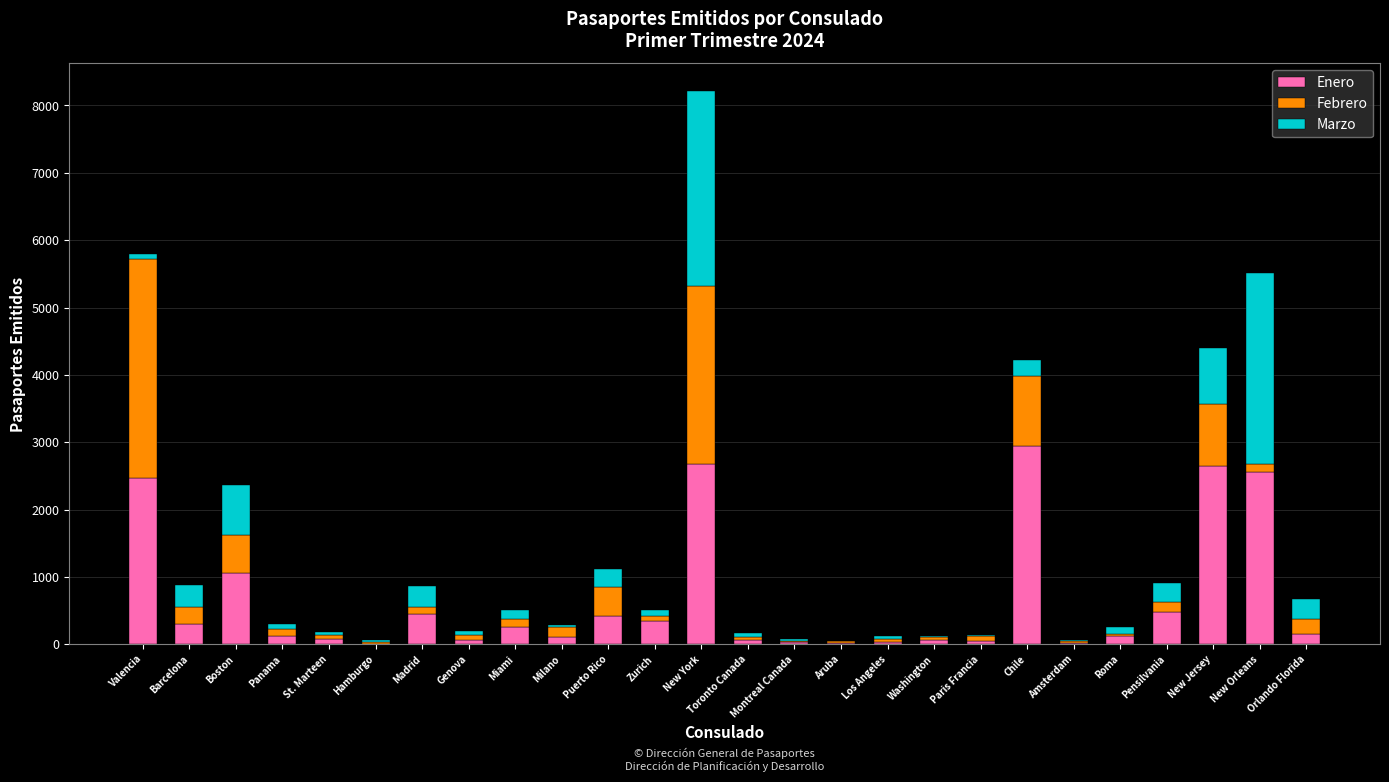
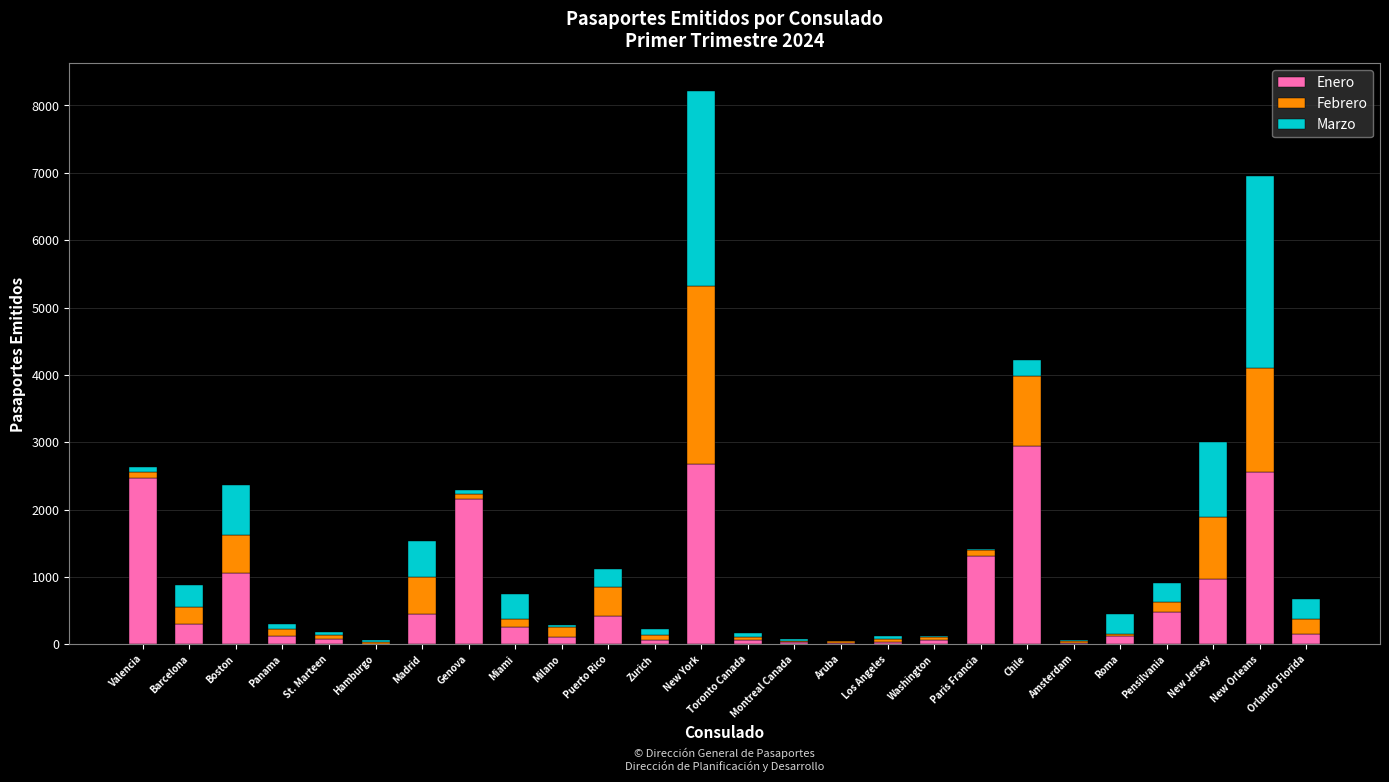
  {
    "Enero": {
      "Valencia": 2500,
      "Barcelona": 300,
      "Boston": 1100,
      "Panama": 100,
      "St. Marteen": 100,
      "Madrid": 500,
-     "Genova": 100,
+     "Genova": 2200,
      "Miami": 300,
      "Milano": 100,
      "Puerto Rico": 400,
-     "Zurich": 300,
+     "Zurich": 100,
      "New York": 2700,
      "Toronto Canada": 100,
      "Washington": 100,
-     "Paris Francia": 0,
+     "Paris Francia": 1300,
      "Chile": 2900,
      "Roma": 100,
      "Pensilvania": 500,
-     "New Jersey": 2600,
+     "New Jersey": 1000,
      "New Orleans": 2600,
      "Orlando Florida": 200
    },
    "Febrero": {
-     "Valencia": 3200,
+     "Valencia": 100,
      "Barcelona": 300,
      "Boston": 600,
      "Panama": 100,
      "St. Marteen": 100,
-     "Madrid": 100,
+     "Madrid": 500,
      "Genova": 100,
      "Miami": 100,
      "Milano": 100,
      "Puerto Rico": 400,
      "Zurich": 100,
      "New York": 2600,
      "Toronto Canada": 100,
      "Los Angeles": 0,
      "Washington": 0,
      "Paris Francia": 100,
      "Chile": 1000,
      "Pensilvania": 100,
      "New Jersey": 900,
-     "New Orleans": 100,
+     "New Orleans": 1500,
      "Orlando Florida": 200
    },
    "Marzo": {
      "Valencia": 100,
      "Barcelona": 300,
      "Boston": 700,
      "Panama": 100,
      "St. Marteen": 0,
-     "Madrid": 300,
+     "Madrid": 500,
      "Genova": 100,
-     "Miami": 100,
+     "Miami": 400,
      "Puerto Rico": 300,
      "Zurich": 100,
      "New York": 2900,
      "Toronto Canada": 100,
      "Los Angeles": 100,
      "Chile": 200,
-     "Roma": 100,
+     "Roma": 300,
      "Pensilvania": 300,
-     "New Jersey": 800,
+     "New Jersey": 1100,
      "New Orleans": 2800,
      "Orlando Florida": 300
    }
  }
